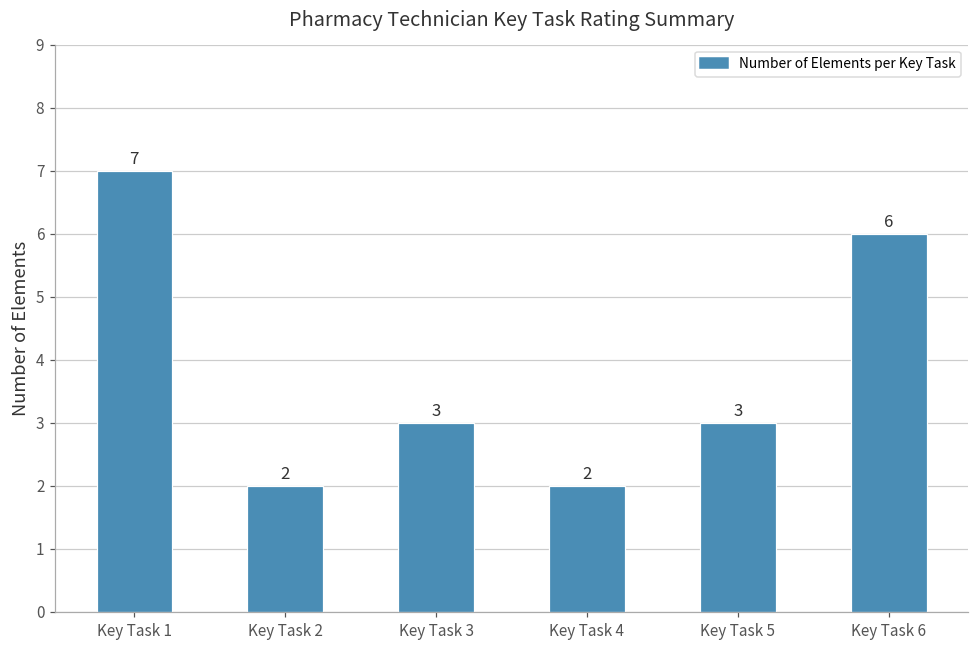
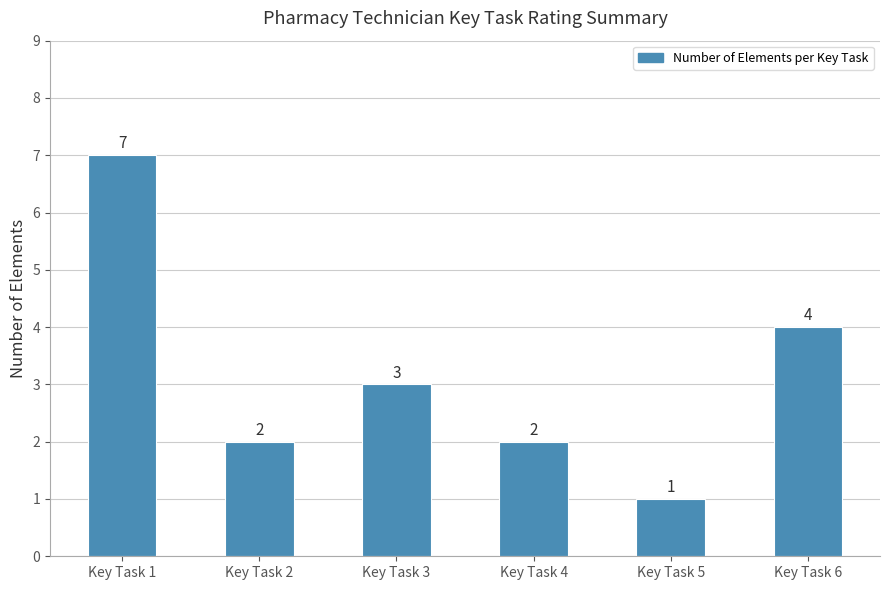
  {
    "Key Task 1": 7,
    "Key Task 2": 2,
    "Key Task 3": 3,
    "Key Task 4": 2,
-   "Key Task 5": 3,
-   "Key Task 6": 6
+   "Key Task 5": 1,
+   "Key Task 6": 4
  }
